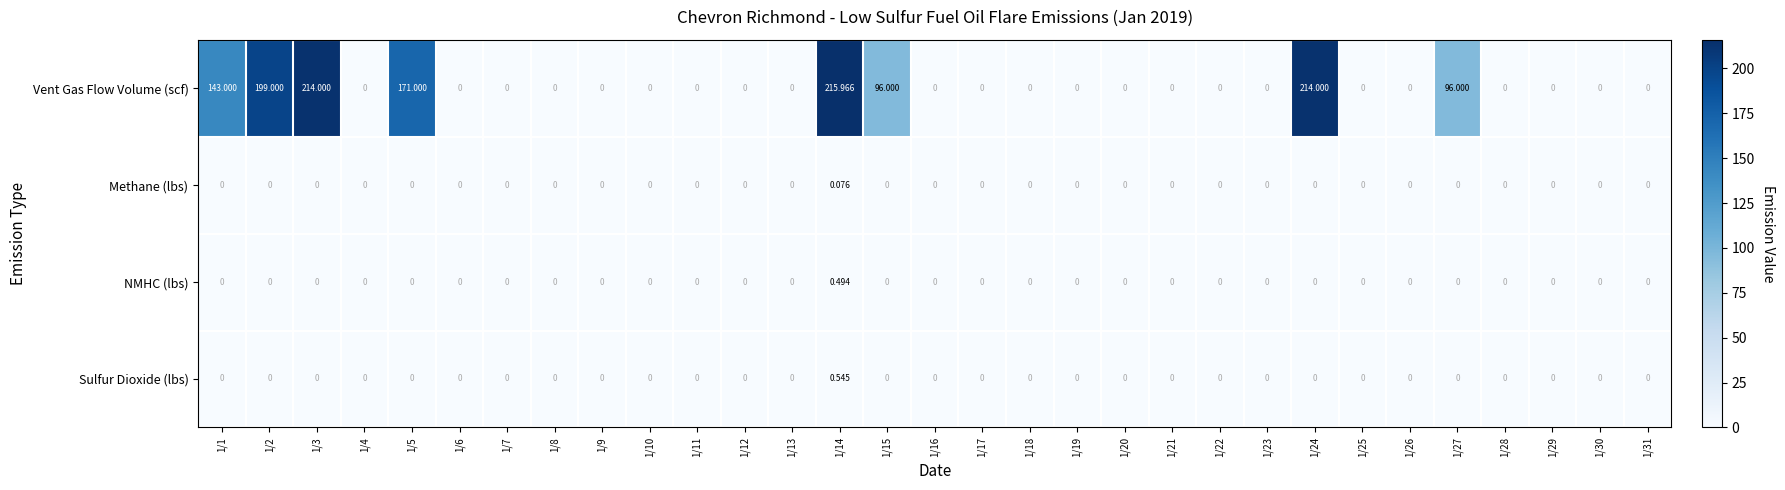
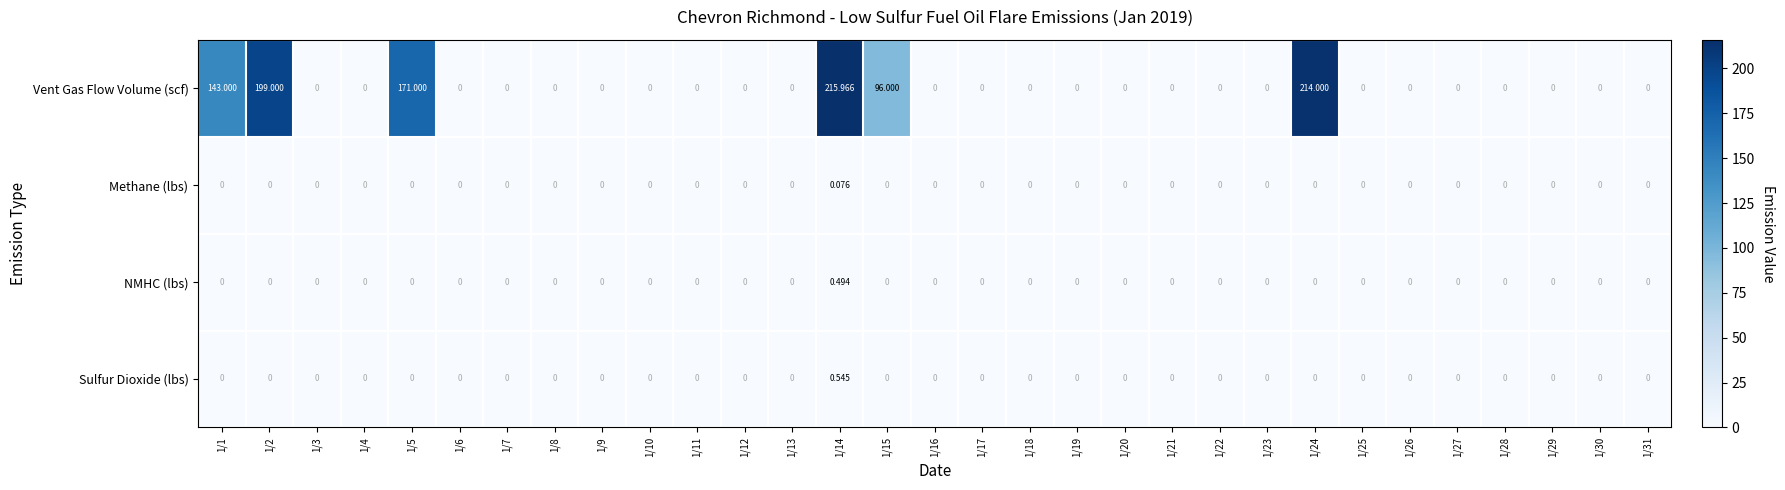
  {
    "Vent Gas Flow Volume (scf)": {
      "1/1": 143.000,
      "1/2": 199.000,
-     "1/3": 214.000,
+     "1/3": 0,
      "1/4": 0,
      "1/5": 171.000,
      "1/6": 0,
      "1/7": 0,
      "1/8": 0,
      "1/9": 0,
      "1/10": 0,
      "1/11": 0,
      "1/12": 0,
      "1/13": 0,
      "1/14": 215.966,
      "1/15": 96.000,
      "1/16": 0,
      "1/17": 0,
      "1/18": 0,
      "1/19": 0,
      "1/20": 0,
      "1/21": 0,
      "1/22": 0,
      "1/23": 0,
      "1/24": 214.000,
      "1/25": 0,
      "1/26": 0,
-     "1/27": 96.000,
+     "1/27": 0,
      "1/28": 0,
      "1/29": 0,
      "1/30": 0,
      "1/31": 0
    },
    "Methane (lbs)": {
      "1/1": 0,
      "1/2": 0,
      "1/3": 0,
      "1/4": 0,
      "1/5": 0,
      "1/6": 0,
      "1/7": 0,
      "1/8": 0,
      "1/9": 0,
      "1/10": 0,
      "1/11": 0,
      "1/12": 0,
      "1/13": 0,
      "1/14": 0.076,
      "1/15": 0,
      "1/16": 0,
      "1/17": 0,
      "1/18": 0,
      "1/19": 0,
      "1/20": 0,
      "1/21": 0,
      "1/22": 0,
      "1/23": 0,
      "1/24": 0,
      "1/25": 0,
      "1/26": 0,
      "1/27": 0,
      "1/28": 0,
      "1/29": 0,
      "1/30": 0,
      "1/31": 0
    },
    "NMHC (lbs)": {
      "1/1": 0,
      "1/2": 0,
      "1/3": 0,
      "1/4": 0,
      "1/5": 0,
      "1/6": 0,
      "1/7": 0,
      "1/8": 0,
      "1/9": 0,
      "1/10": 0,
      "1/11": 0,
      "1/12": 0,
      "1/13": 0,
      "1/14": 0.494,
      "1/15": 0,
      "1/16": 0,
      "1/17": 0,
      "1/18": 0,
      "1/19": 0,
      "1/20": 0,
      "1/21": 0,
      "1/22": 0,
      "1/23": 0,
      "1/24": 0,
      "1/25": 0,
      "1/26": 0,
      "1/27": 0,
      "1/28": 0,
      "1/29": 0,
      "1/30": 0,
      "1/31": 0
    },
    "Sulfur Dioxide (lbs)": {
      "1/1": 0,
      "1/2": 0,
      "1/3": 0,
      "1/4": 0,
      "1/5": 0,
      "1/6": 0,
      "1/7": 0,
      "1/8": 0,
      "1/9": 0,
      "1/10": 0,
      "1/11": 0,
      "1/12": 0,
      "1/13": 0,
      "1/14": 0.545,
      "1/15": 0,
      "1/16": 0,
      "1/17": 0,
      "1/18": 0,
      "1/19": 0,
      "1/20": 0,
      "1/21": 0,
      "1/22": 0,
      "1/23": 0,
      "1/24": 0,
      "1/25": 0,
      "1/26": 0,
      "1/27": 0,
      "1/28": 0,
      "1/29": 0,
      "1/30": 0,
      "1/31": 0
    }
  }
